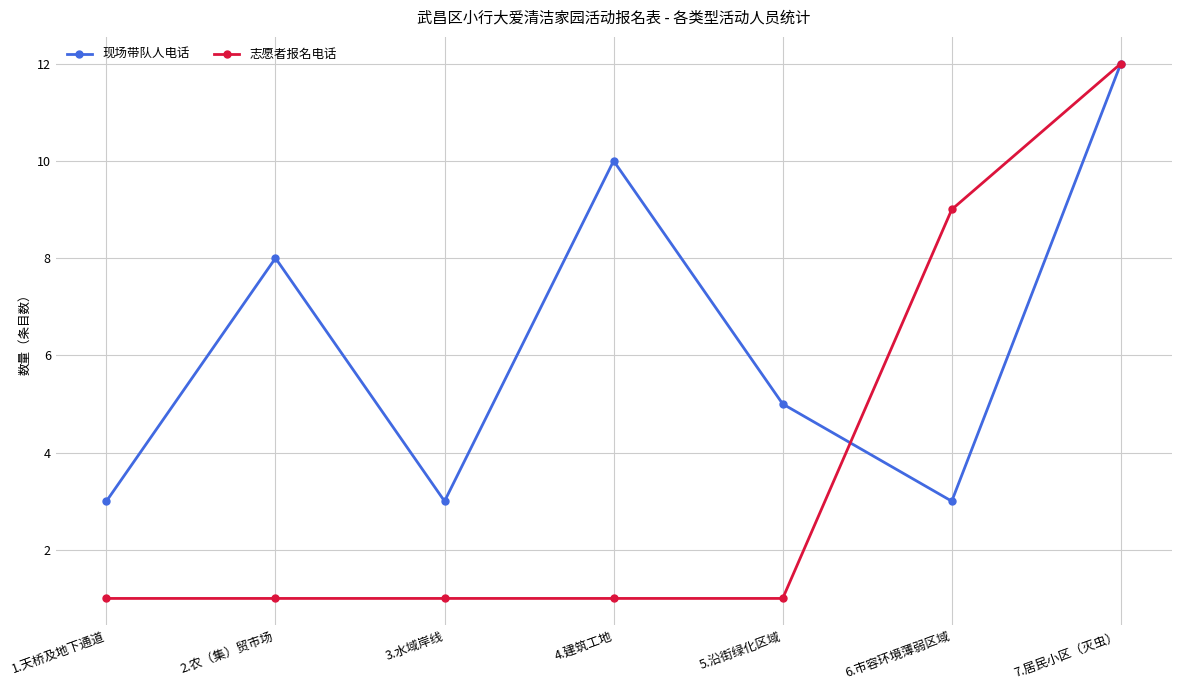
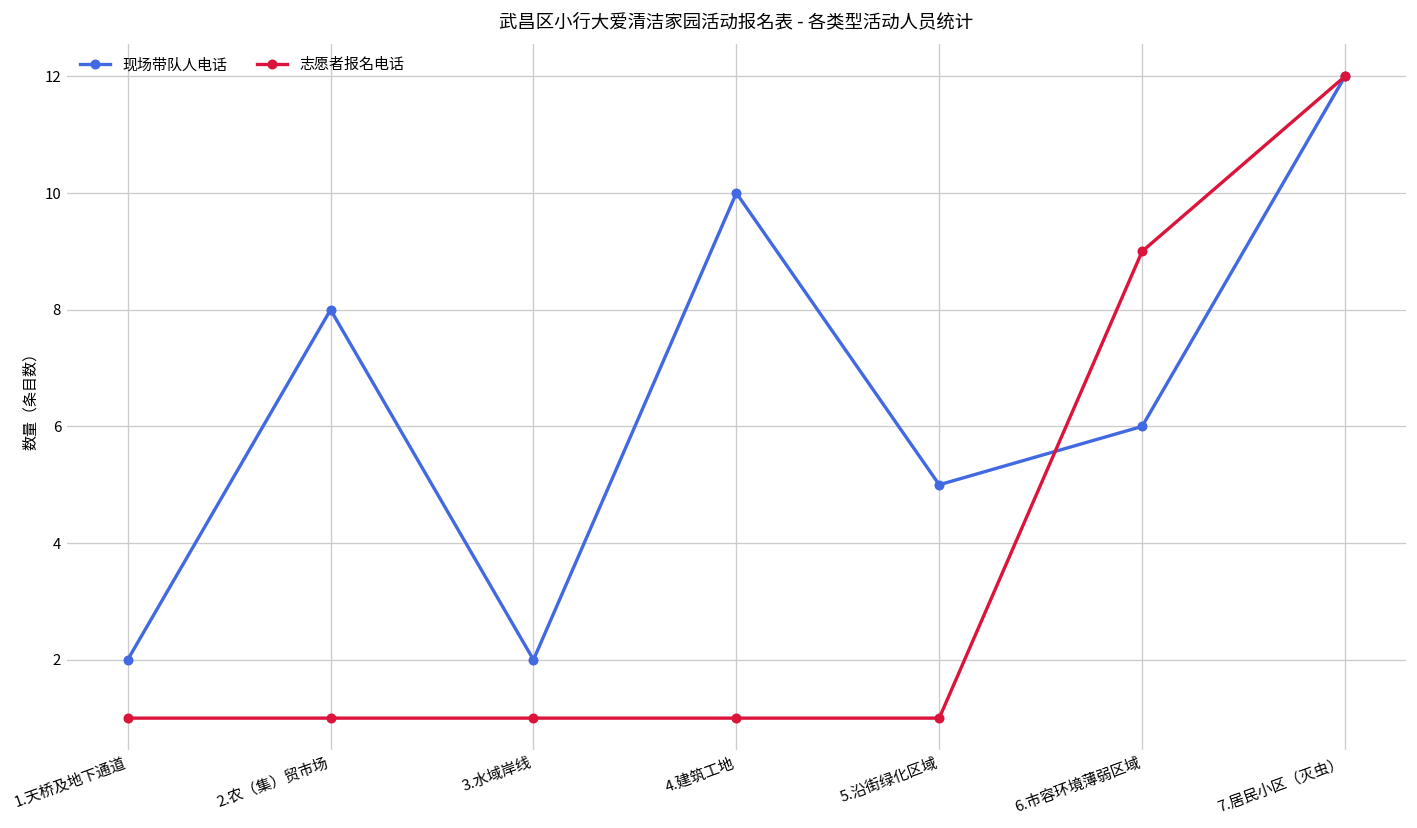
  {
    "现场带队人电话": {
-     "1.天桥及地下通道": 3,
+     "1.天桥及地下通道": 2,
      "2.农（集）贸市场": 8,
-     "3.水域岸线": 3,
+     "3.水域岸线": 2,
      "4.建筑工地": 10,
      "5.沿街绿化区域": 5,
-     "6.市容环境薄弱区域": 3
+     "6.市容环境薄弱区域": 6
    },
    "志愿者报名电话": {
      "1.天桥及地下通道": 1,
      "2.农（集）贸市场": 1,
      "3.水域岸线": 1,
      "4.建筑工地": 1,
      "5.沿街绿化区域": 1,
      "6.市容环境薄弱区域": 9
    }
  }
